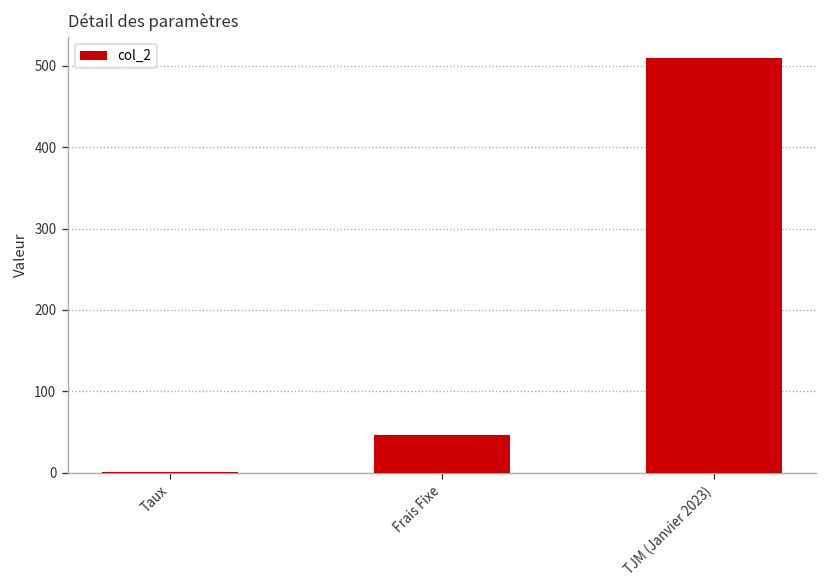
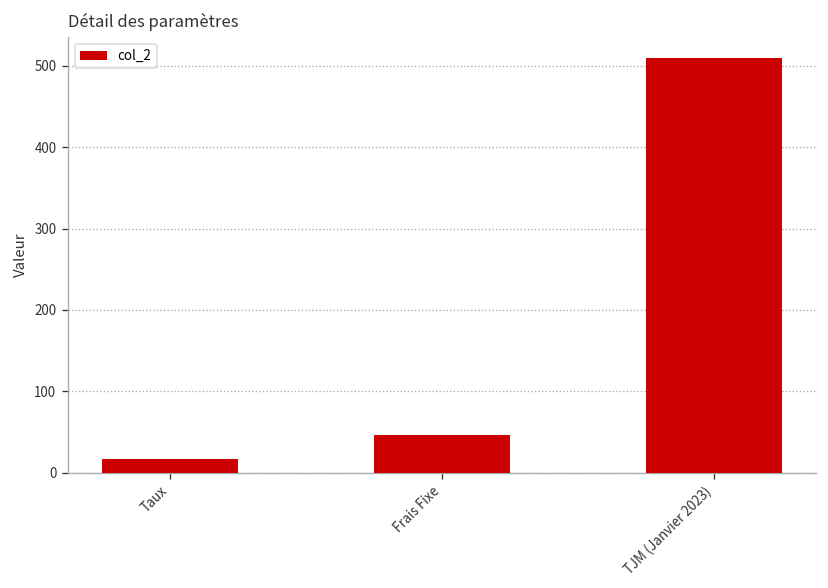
  {
-   "Taux": 0,
+   "Taux": 20,
    "Frais Fixe": 50,
    "TJM (Janvier 2023)": 510
  }
